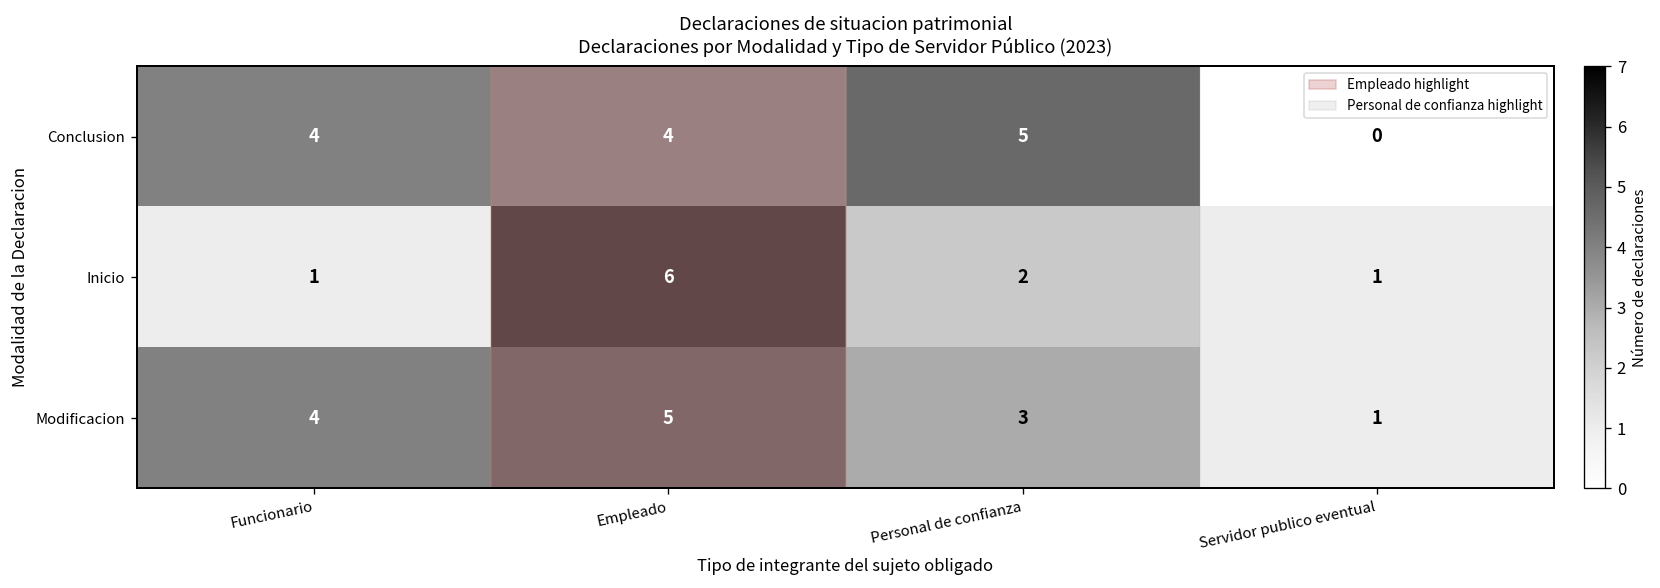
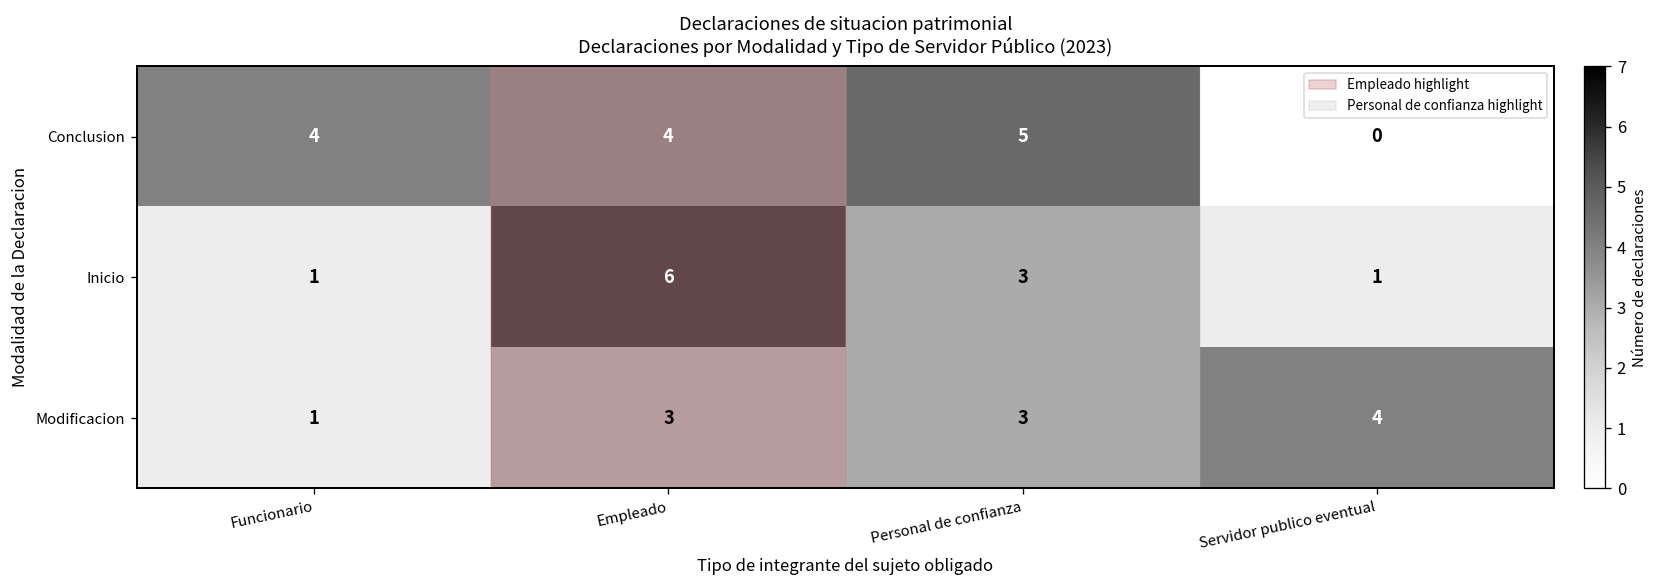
  {
    "Conclusion": {
      "Funcionario": 4,
      "Empleado": 4,
      "Personal de confianza": 5,
      "Servidor publico eventual": 0
    },
    "Inicio": {
      "Funcionario": 1,
      "Empleado": 6,
-     "Personal de confianza": 2,
+     "Personal de confianza": 3,
      "Servidor publico eventual": 1
    },
    "Modificacion": {
-     "Funcionario": 4,
-     "Empleado": 5,
+     "Funcionario": 1,
+     "Empleado": 3,
      "Personal de confianza": 3,
-     "Servidor publico eventual": 1
+     "Servidor publico eventual": 4
    }
  }
